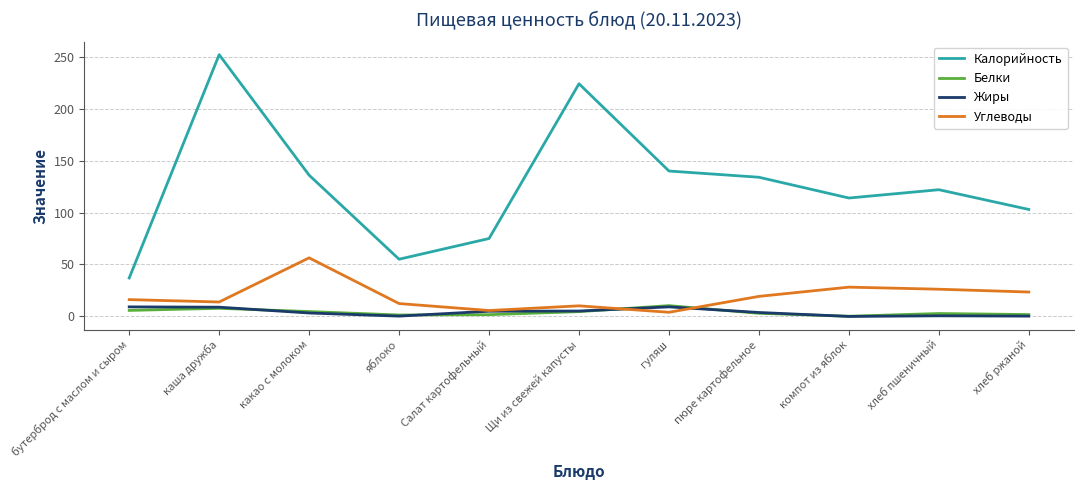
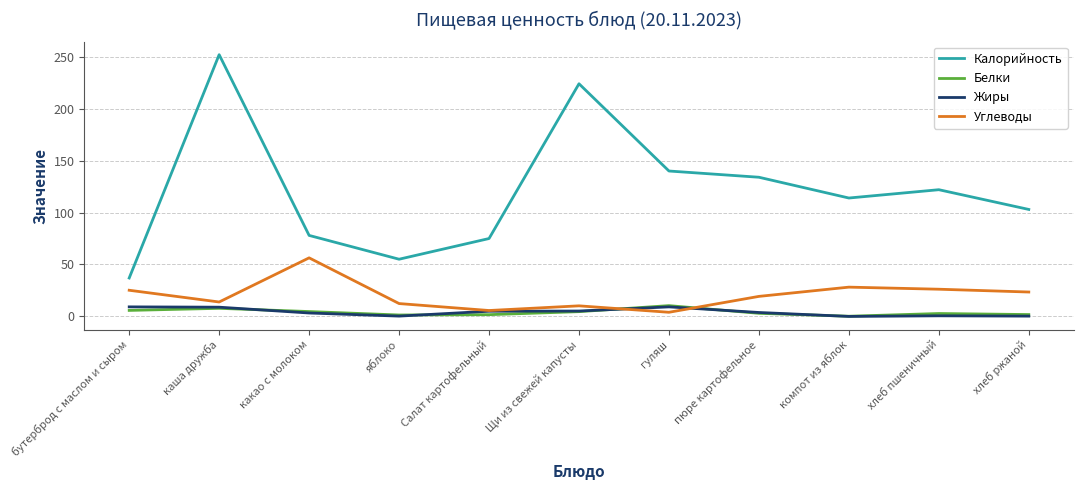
  {
    "Калорийность": {
      "бутерброд с маслом и сыром": 37,
      "каша дружба": 252,
-     "какао с молоком": 136,
+     "какао с молоком": 78,
      "яблоко": 55,
      "Салат картофельный": 75,
      "Щи из свежей капусты": 224,
      "гуляш": 140,
      "пюре картофельное": 134,
      "компот из яблок": 114,
      "хлеб пшеничный": 122,
      "хлеб ржаной": 103
    },
    "Белки": {
      "бутерброд с маслом и сыром": 6,
      "Салат картофельный": 2
    },
    "Жиры": {
      "бутерброд с маслом и сыром": 9
    },
    "Углеводы": {
-     "бутерброд с маслом и сыром": 16,
+     "бутерброд с маслом и сыром": 25,
      "каша дружба": 14,
      "какао с молоком": 56,
      "яблоко": 12,
      "Щи из свежей капусты": 10,
      "гуляш": 4,
      "пюре картофельное": 19,
      "компот из яблок": 28,
      "хлеб пшеничный": 26,
      "хлеб ржаной": 24
    }
  }
